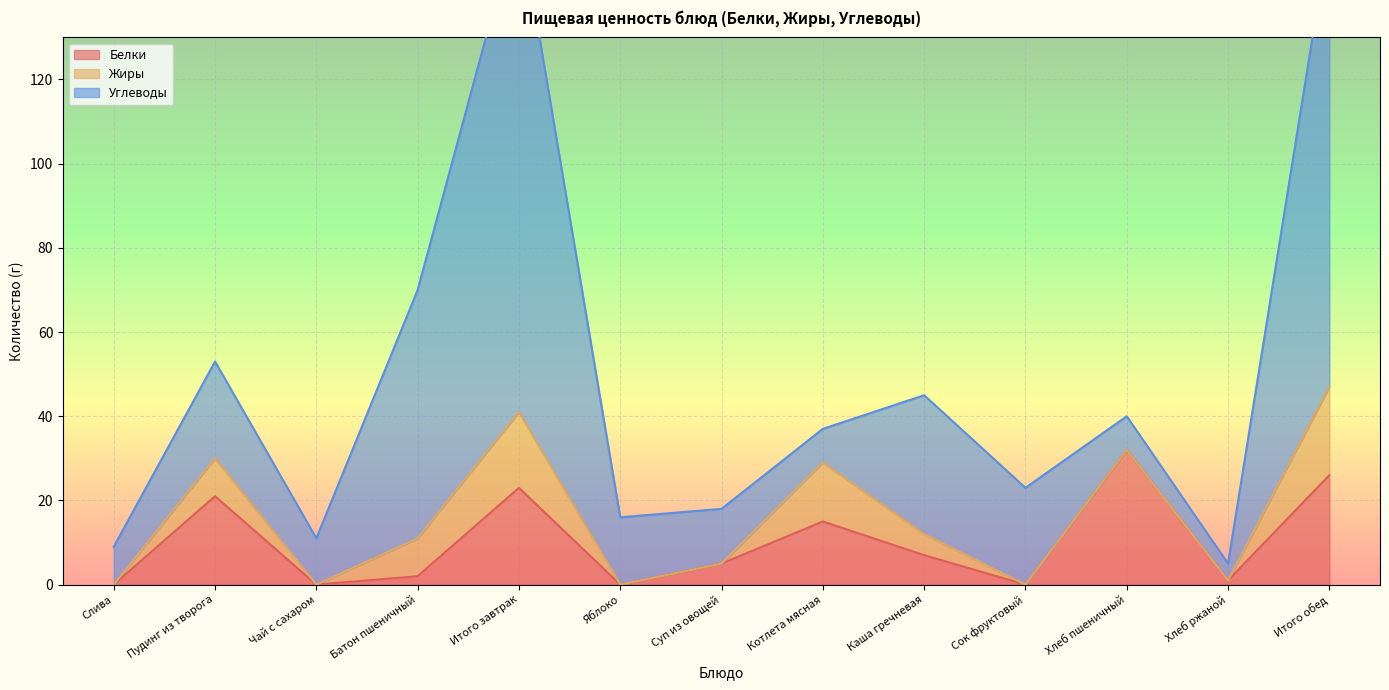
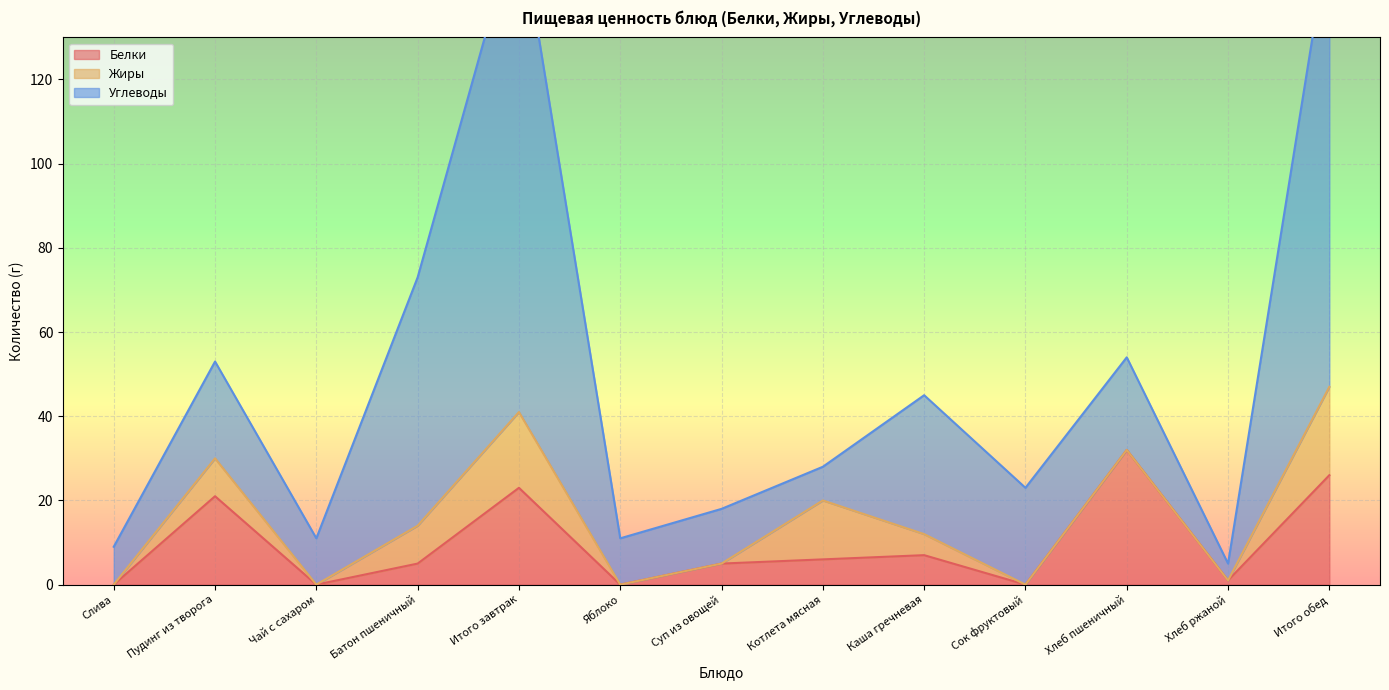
  {
    "Белки": {
      "Пудинг из творога": 21,
-     "Батон пшеничный": 2,
+     "Батон пшеничный": 5,
      "Итого завтрак": 23,
-     "Котлета мясная": 15,
+     "Котлета мясная": 6,
      "Каша гречневая": 7,
      "Итого обед": 26
    },
    "Жиры": {
      "Пудинг из творога": 9,
      "Батон пшеничный": 9,
      "Итого завтрак": 18,
      "Котлета мясная": 14,
      "Каша гречневая": 5,
      "Итого обед": 21
    },
    "Углеводы": {
      "Слива": 9,
      "Пудинг из творога": 23,
      "Чай с сахаром": 11,
      "Батон пшеничный": 59,
-     "Яблоко": 16,
+     "Яблоко": 11,
      "Суп из овощей": 13,
      "Котлета мясная": 8,
      "Каша гречневая": 33,
      "Сок фруктовый": 23,
-     "Хлеб пшеничный": 8,
+     "Хлеб пшеничный": 22,
      "Хлеб ржаной": 4
    }
  }
